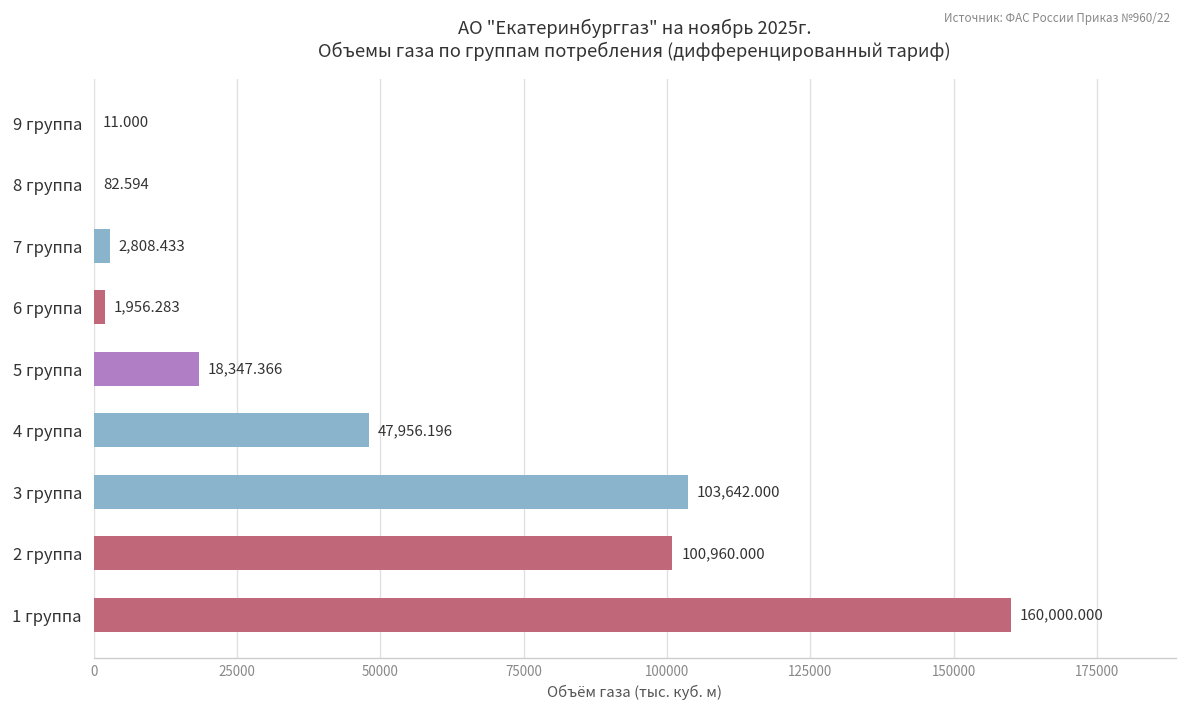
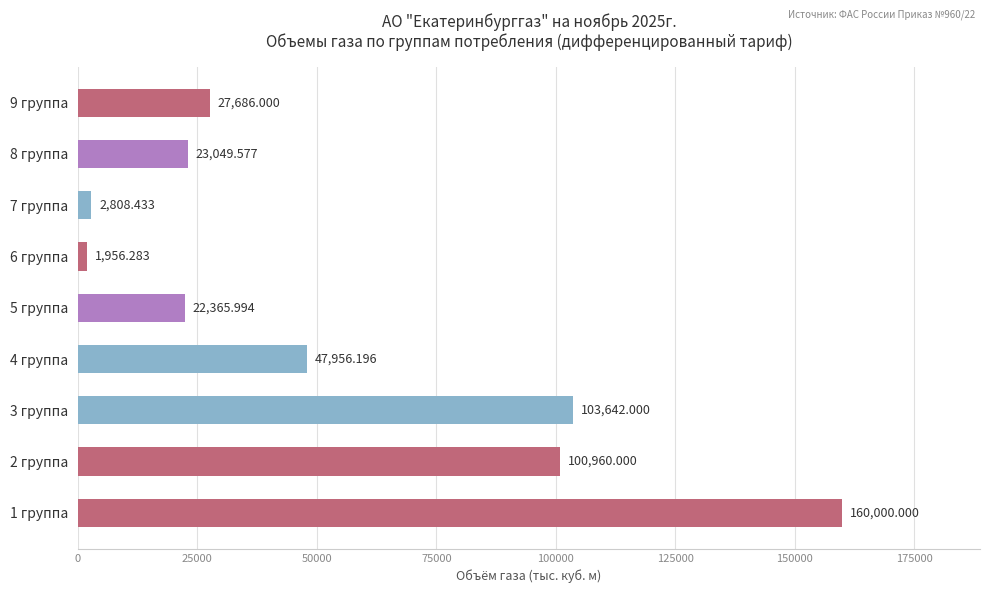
  {
-   "9 группа": "11.000",
-   "8 группа": "82.594",
+   "9 группа": "27,686.000",
+   "8 группа": "23,049.577",
    "7 группа": "2,808.433",
    "6 группа": "1,956.283",
-   "5 группа": "18,347.366",
+   "5 группа": "22,365.994",
    "4 группа": "47,956.196",
    "3 группа": "103,642.000",
    "2 группа": "100,960.000",
    "1 группа": "160,000.000"
  }
